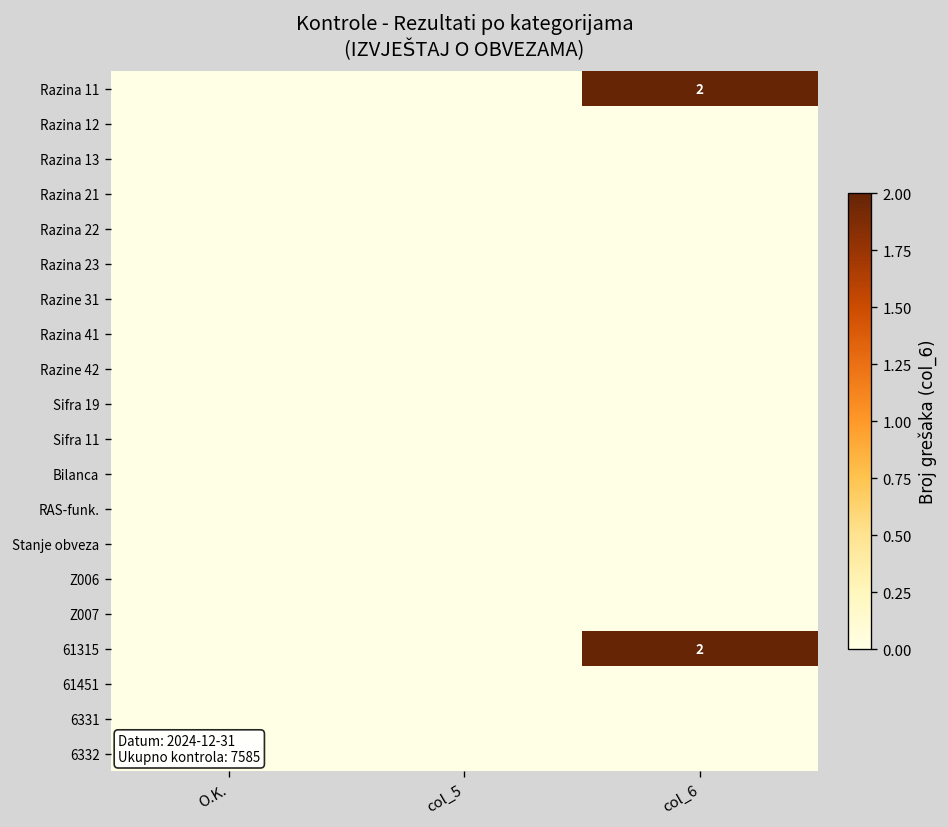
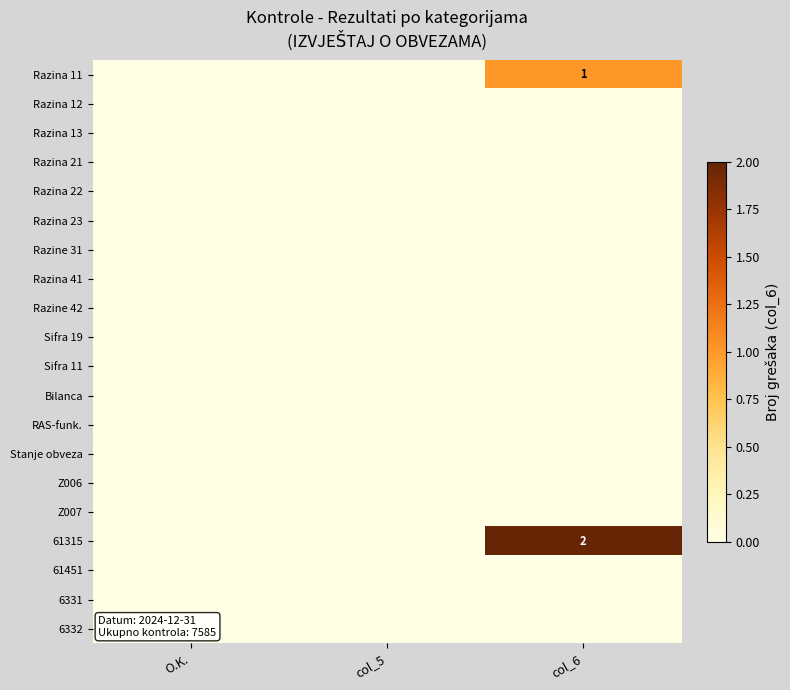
  {
    "Razina 11": {
-     "col_6": 2
+     "col_6": 1
    },
    "61315": {
      "col_6": 2
    }
  }
